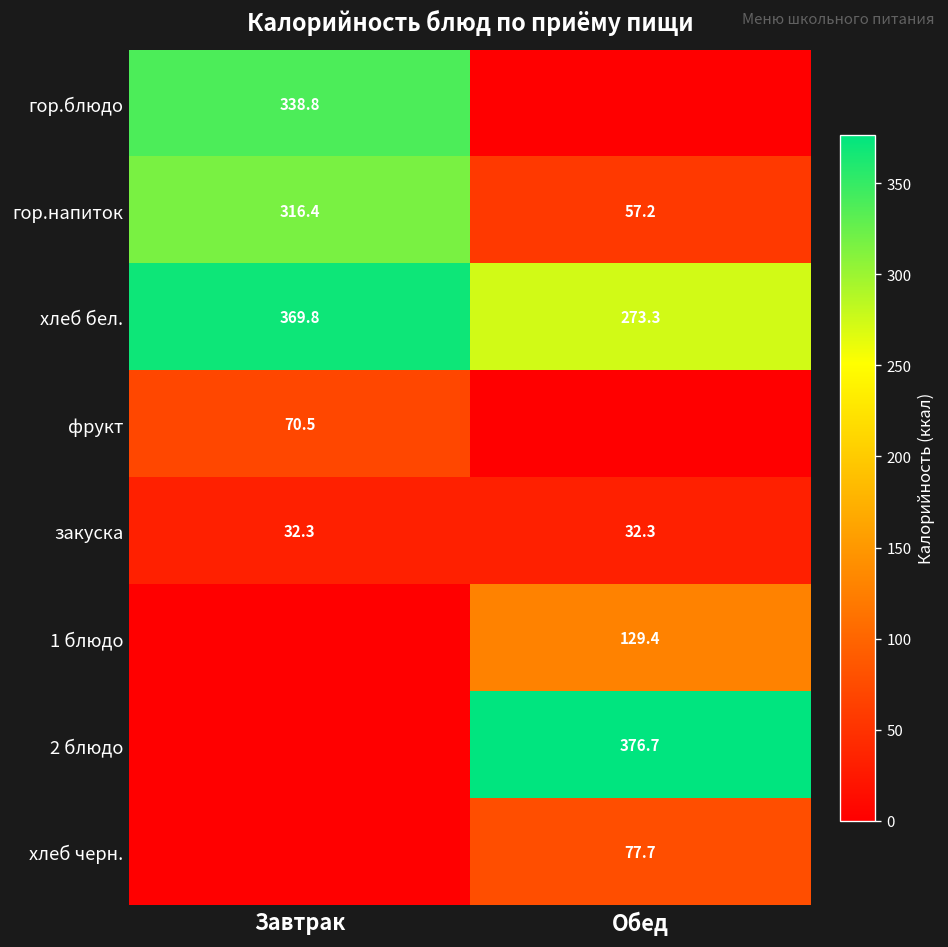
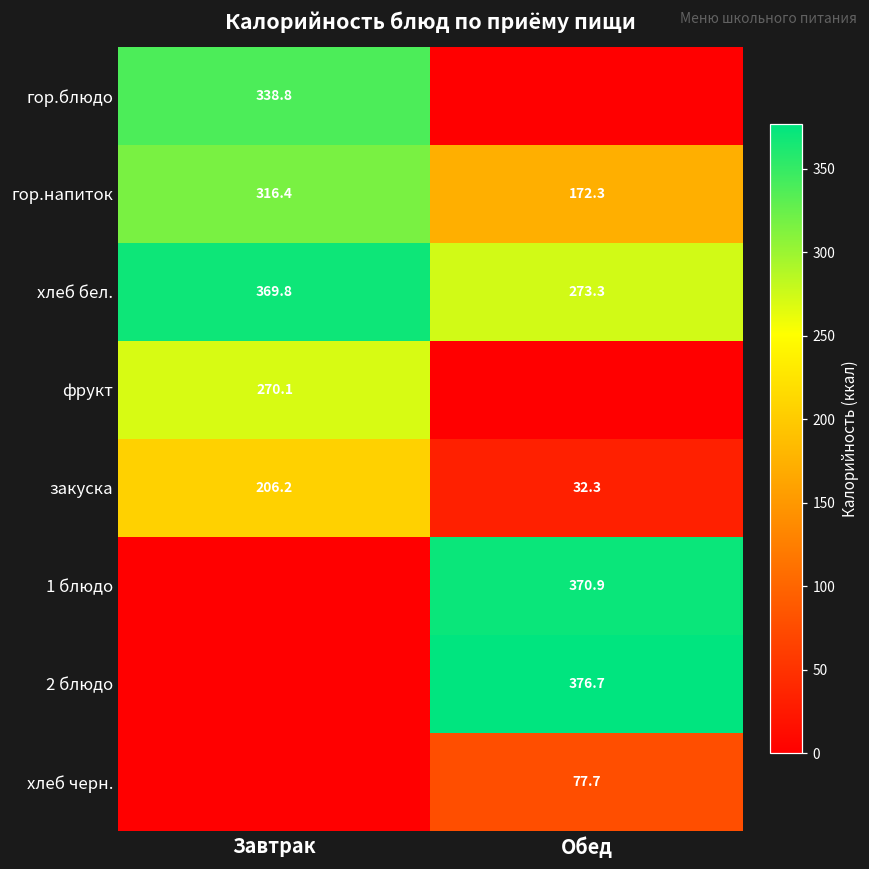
  {
    "гор.блюдо": {
      "Завтрак": 338.8
    },
    "гор.напиток": {
      "Завтрак": 316.4,
-     "Обед": 57.2
+     "Обед": 172.3
    },
    "хлеб бел.": {
      "Завтрак": 369.8,
      "Обед": 273.3
    },
    "фрукт": {
-     "Завтрак": 70.5
+     "Завтрак": 270.1
    },
    "закуска": {
-     "Завтрак": 32.3,
+     "Завтрак": 206.2,
      "Обед": 32.3
    },
    "1 блюдо": {
-     "Обед": 129.4
+     "Обед": 370.9
    },
    "2 блюдо": {
      "Обед": 376.7
    },
    "хлеб черн.": {
      "Обед": 77.7
    }
  }
